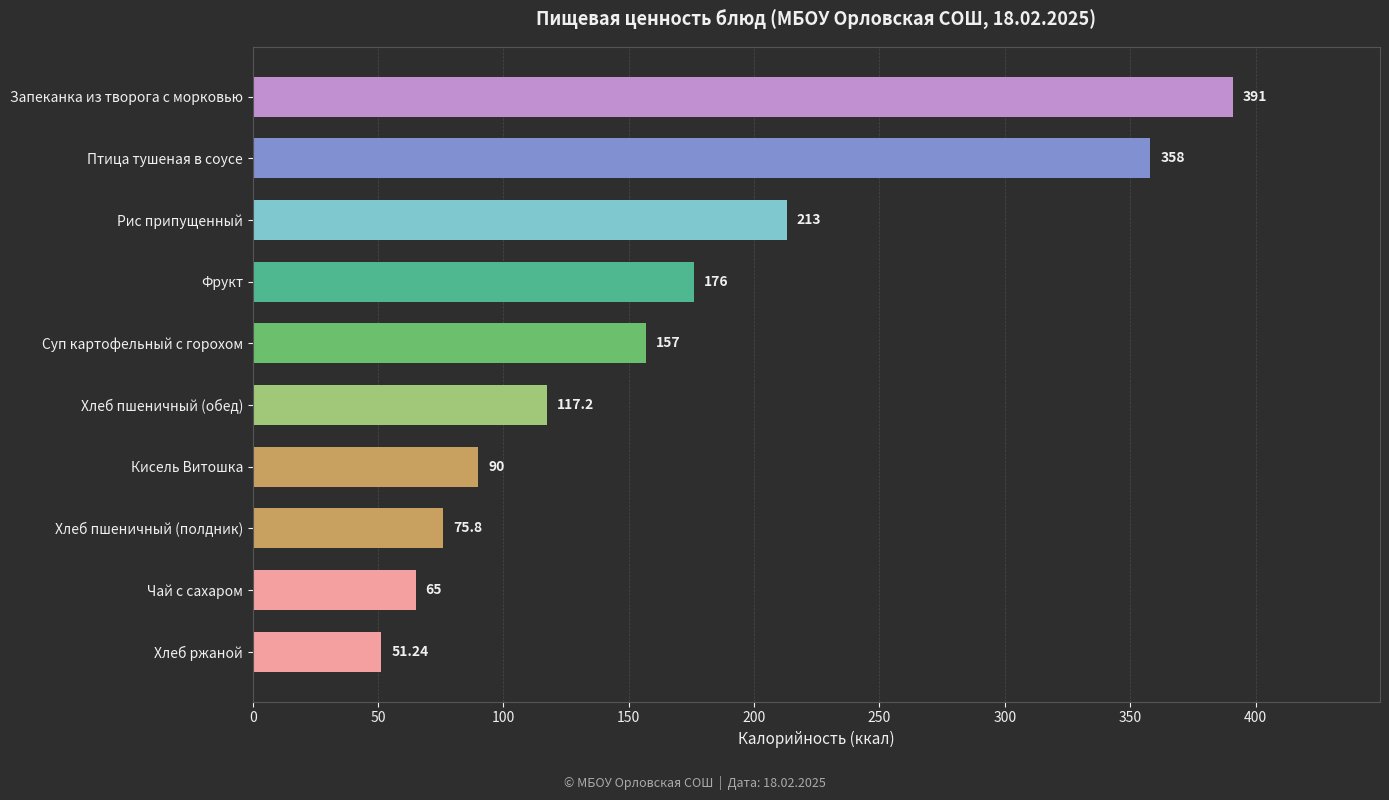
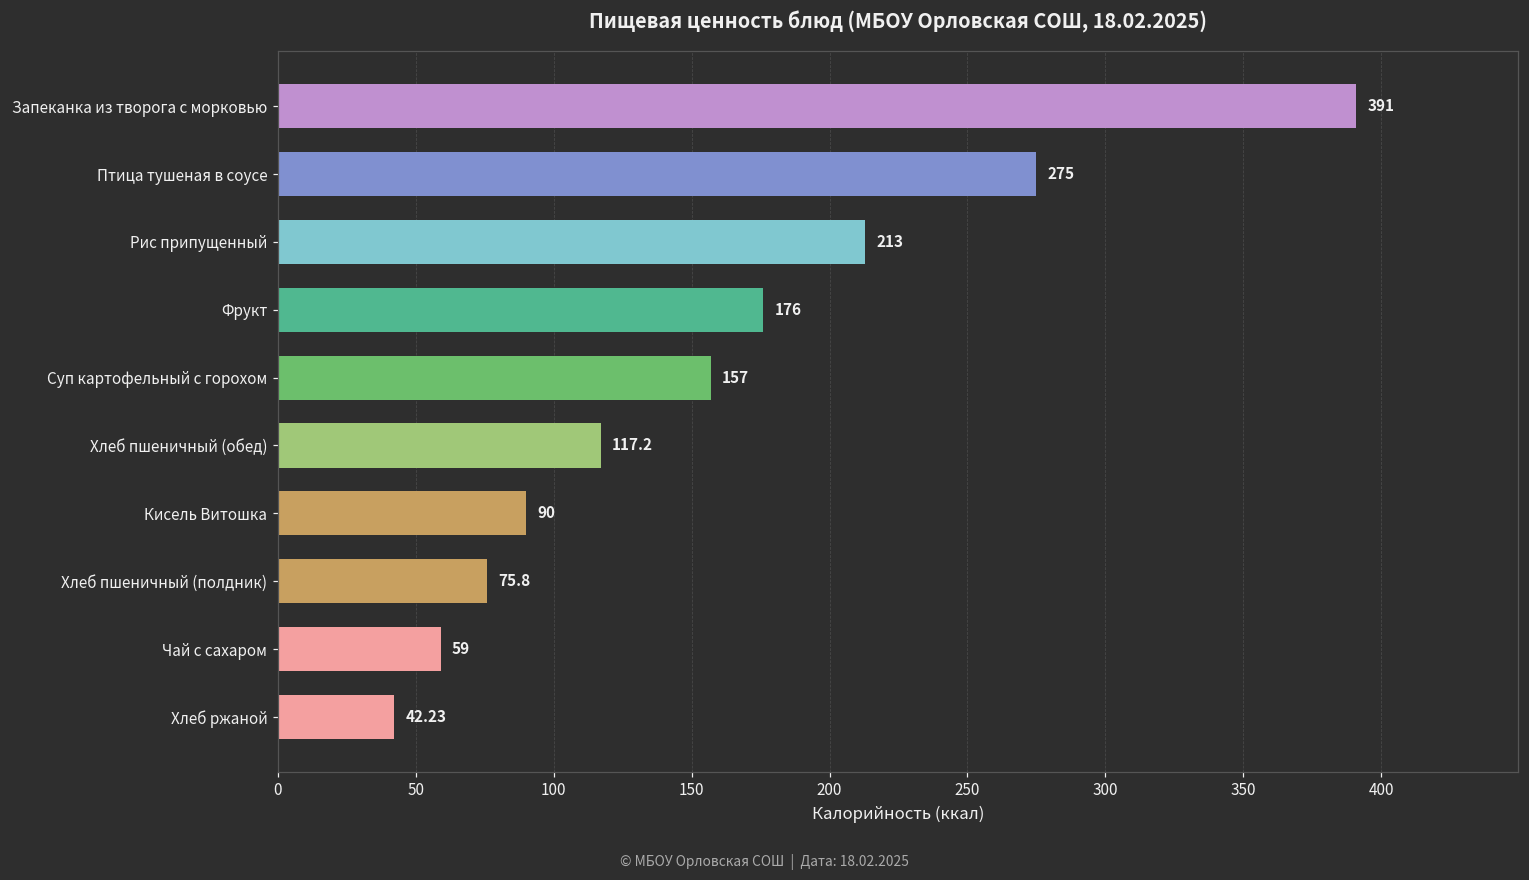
  {
    "Запеканка из творога с морковью": 391,
-   "Птица тушеная в соусе": 358,
+   "Птица тушеная в соусе": 275,
    "Рис припущенный": 213,
    "Фрукт": 176,
    "Суп картофельный с горохом": 157,
    "Хлеб пшеничный (обед)": 117.2,
    "Кисель Витошка": 90,
    "Хлеб пшеничный (полдник)": 75.8,
-   "Чай с сахаром": 65,
-   "Хлеб ржаной": 51.24
+   "Чай с сахаром": 59,
+   "Хлеб ржаной": 42.23
  }
